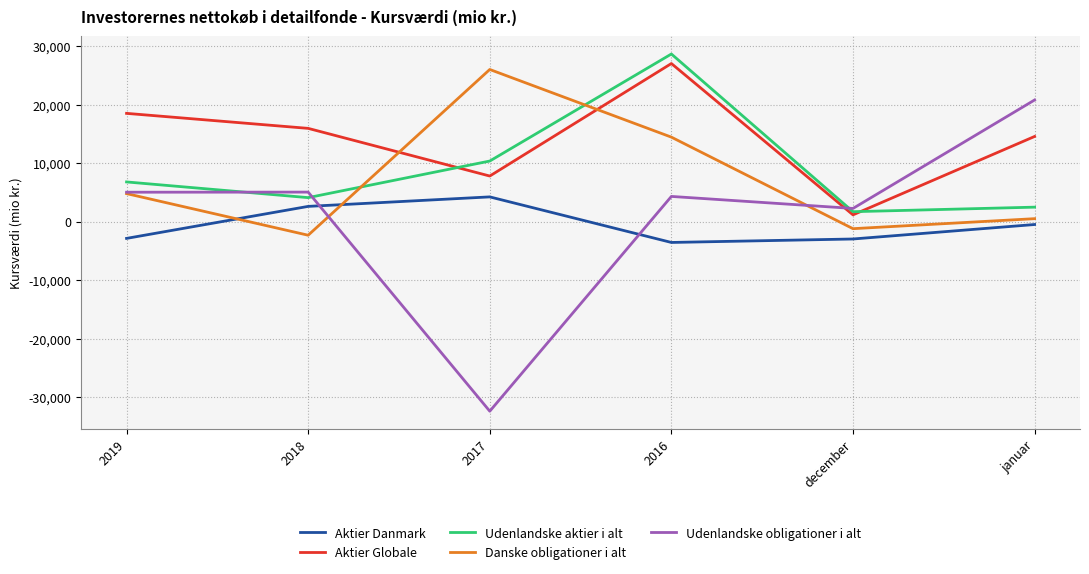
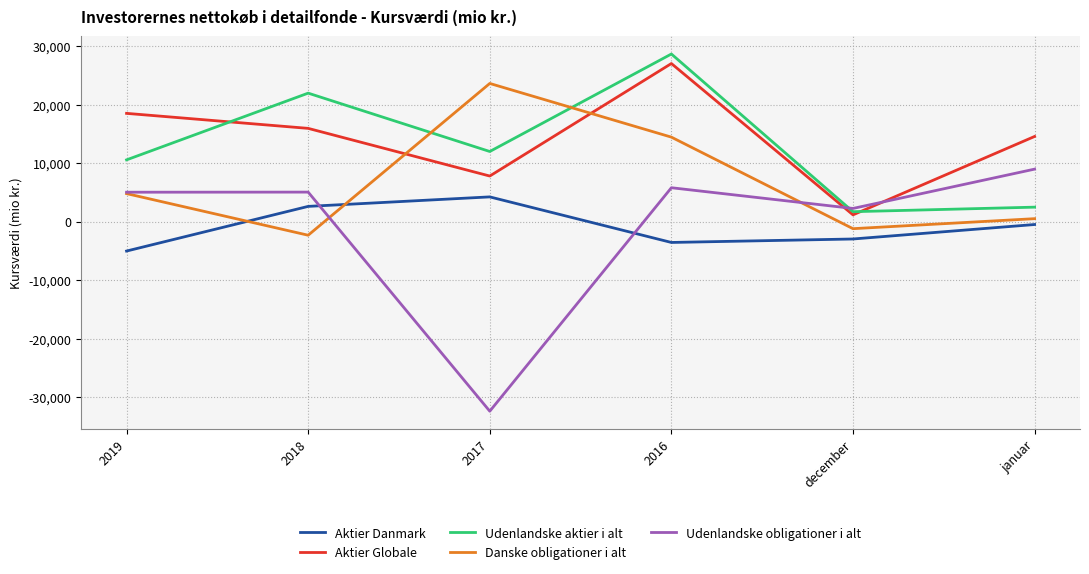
  {
    "Aktier Danmark": {
-     "2019": "-3,000",
+     "2019": "-5,000",
      "2018": "3,000",
      "2017": "4,000",
      "2016": "-4,000",
      "december": "-3,000",
      "januar": "0"
    },
    "Aktier Globale": {
      "2019": "18,000",
      "2018": "16,000",
      "2017": "8,000",
      "2016": "27,000",
      "december": "1,000",
      "januar": "15,000"
    },
    "Udenlandske aktier i alt": {
-     "2019": "7,000",
-     "2018": "4,000",
-     "2017": "10,000",
+     "2019": "11,000",
+     "2018": "22,000",
+     "2017": "12,000",
      "2016": "29,000",
      "december": "2,000",
      "januar": "2,000"
    },
    "Danske obligationer i alt": {
      "2018": "-2,000",
-     "2017": "26,000",
+     "2017": "24,000",
      "2016": "14,000",
      "december": "-1,000",
      "januar": "1,000"
    },
    "Udenlandske obligationer i alt": {
      "2018": "5,000",
      "2017": "-32,000",
-     "2016": "4,000",
+     "2016": "6,000",
      "december": "2,000",
-     "januar": "21,000"
+     "januar": "9,000"
    }
  }
